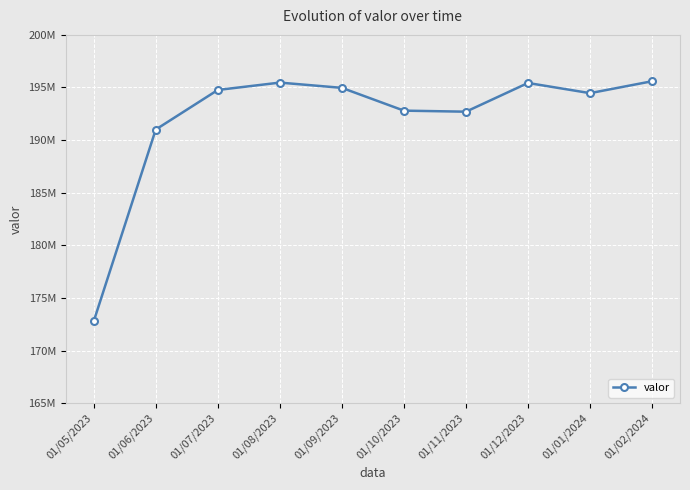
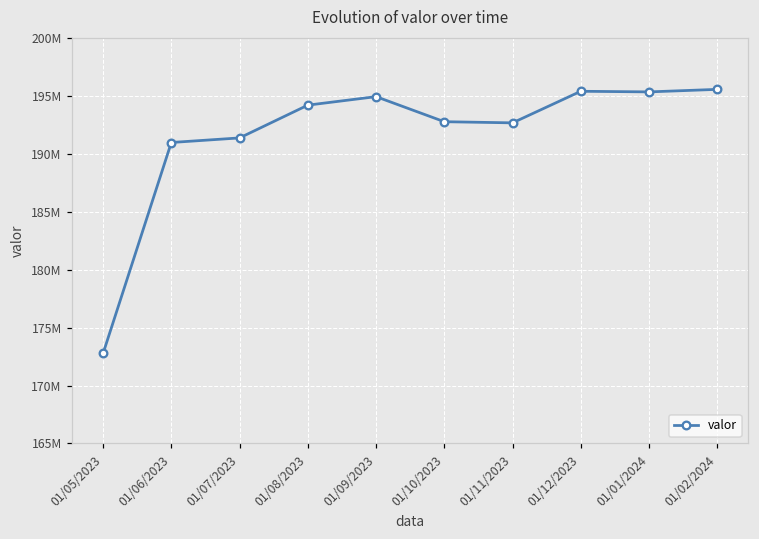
  {
    "01/05/2023": 172800000,
    "01/06/2023": 191000000,
-   "01/07/2023": 194800000,
-   "01/08/2023": 195500000,
+   "01/07/2023": 191400000,
+   "01/08/2023": 194200000,
    "01/09/2023": 195000000,
    "01/10/2023": 192800000,
    "01/11/2023": 192700000,
    "01/12/2023": 195400000,
-   "01/01/2024": 194500000,
+   "01/01/2024": 195400000,
    "01/02/2024": 195600000
  }
